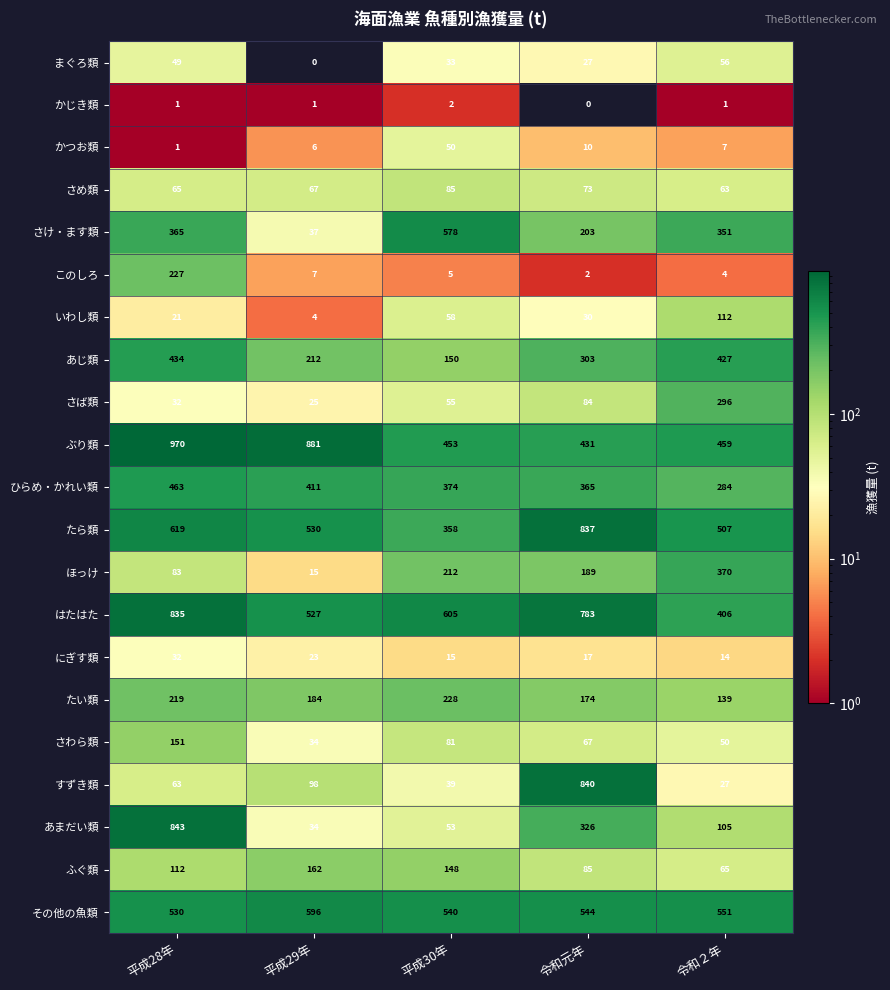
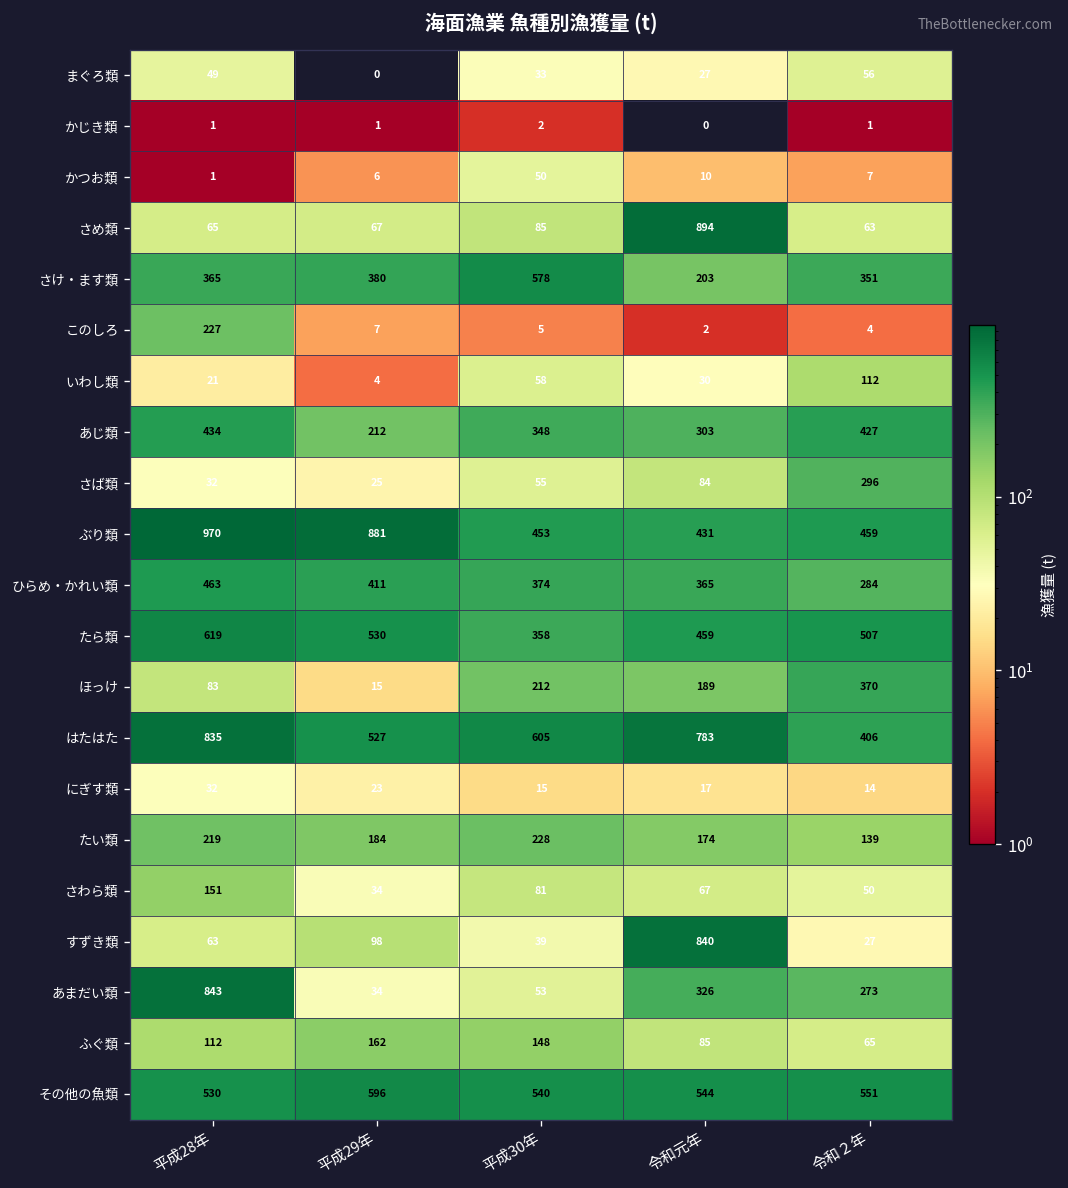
  {
    "まぐろ類": {
      "平成28年": 49,
      "平成29年": 0,
      "平成30年": 33,
      "令和元年": 27,
      "令和２年": 56
    },
    "かじき類": {
      "平成28年": 1,
      "平成29年": 1,
      "平成30年": 2,
      "令和元年": 0,
      "令和２年": 1
    },
    "かつお類": {
      "平成28年": 1,
      "平成29年": 6,
      "平成30年": 50,
      "令和元年": 10,
      "令和２年": 7
    },
    "さめ類": {
      "平成28年": 65,
      "平成29年": 67,
      "平成30年": 85,
-     "令和元年": 73,
+     "令和元年": 894,
      "令和２年": 63
    },
    "さけ・ます類": {
      "平成28年": 365,
-     "平成29年": 37,
+     "平成29年": 380,
      "平成30年": 578,
      "令和元年": 203,
      "令和２年": 351
    },
    "このしろ": {
      "平成28年": 227,
      "平成29年": 7,
      "平成30年": 5,
      "令和元年": 2,
      "令和２年": 4
    },
    "いわし類": {
      "平成28年": 21,
      "平成29年": 4,
      "平成30年": 58,
      "令和元年": 30,
      "令和２年": 112
    },
    "あじ類": {
      "平成28年": 434,
      "平成29年": 212,
-     "平成30年": 150,
+     "平成30年": 348,
      "令和元年": 303,
      "令和２年": 427
    },
    "さば類": {
      "平成28年": 32,
      "平成29年": 25,
      "平成30年": 55,
      "令和元年": 84,
      "令和２年": 296
    },
    "ぶり類": {
      "平成28年": 970,
      "平成29年": 881,
      "平成30年": 453,
      "令和元年": 431,
      "令和２年": 459
    },
    "ひらめ・かれい類": {
      "平成28年": 463,
      "平成29年": 411,
      "平成30年": 374,
      "令和元年": 365,
      "令和２年": 284
    },
    "たら類": {
      "平成28年": 619,
      "平成29年": 530,
      "平成30年": 358,
-     "令和元年": 837,
+     "令和元年": 459,
      "令和２年": 507
    },
    "ほっけ": {
      "平成28年": 83,
      "平成29年": 15,
      "平成30年": 212,
      "令和元年": 189,
      "令和２年": 370
    },
    "はたはた": {
      "平成28年": 835,
      "平成29年": 527,
      "平成30年": 605,
      "令和元年": 783,
      "令和２年": 406
    },
    "にぎす類": {
      "平成28年": 32,
      "平成29年": 23,
      "平成30年": 15,
      "令和元年": 17,
      "令和２年": 14
    },
    "たい類": {
      "平成28年": 219,
      "平成29年": 184,
      "平成30年": 228,
      "令和元年": 174,
      "令和２年": 139
    },
    "さわら類": {
      "平成28年": 151,
      "平成29年": 34,
      "平成30年": 81,
      "令和元年": 67,
      "令和２年": 50
    },
    "すずき類": {
      "平成28年": 63,
      "平成29年": 98,
      "平成30年": 39,
      "令和元年": 840,
      "令和２年": 27
    },
    "あまだい類": {
      "平成28年": 843,
      "平成29年": 34,
      "平成30年": 53,
      "令和元年": 326,
-     "令和２年": 105
+     "令和２年": 273
    },
    "ふぐ類": {
      "平成28年": 112,
      "平成29年": 162,
      "平成30年": 148,
      "令和元年": 85,
      "令和２年": 65
    },
    "その他の魚類": {
      "平成28年": 530,
      "平成29年": 596,
      "平成30年": 540,
      "令和元年": 544,
      "令和２年": 551
    }
  }
